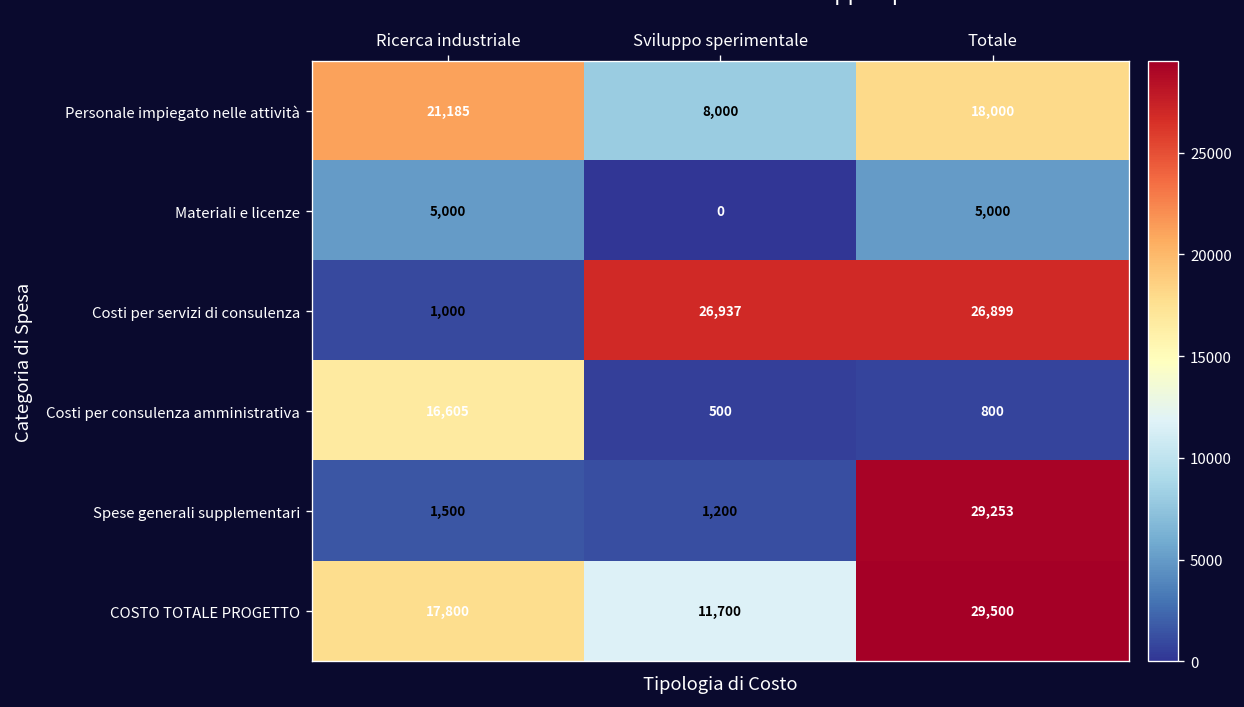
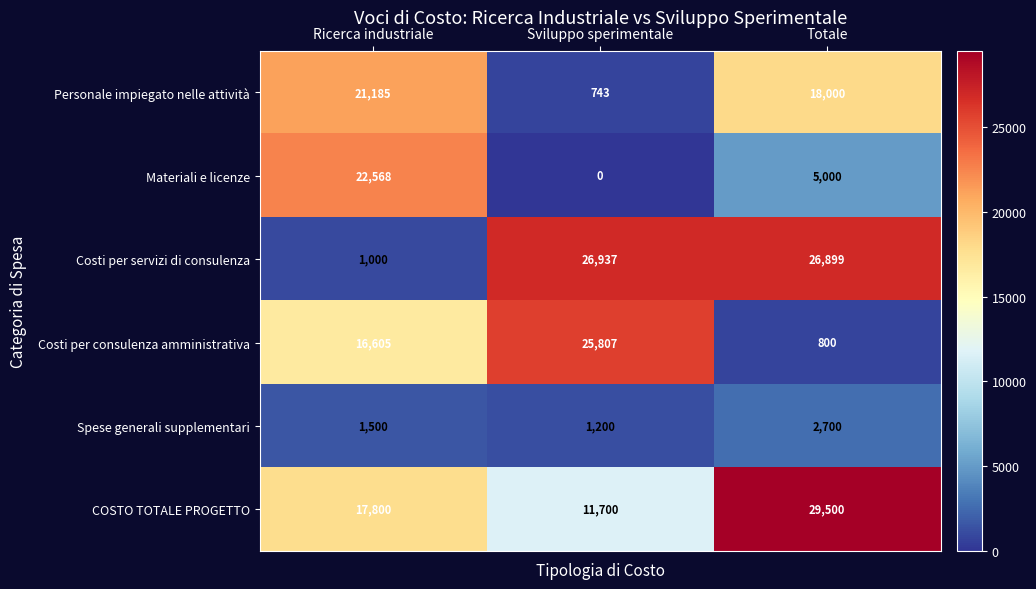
  {
    "Personale impiegato nelle attività": {
      "Ricerca industriale": "21,185",
-     "Sviluppo sperimentale": "8,000",
+     "Sviluppo sperimentale": "743",
      "Totale": "18,000"
    },
    "Materiali e licenze": {
-     "Ricerca industriale": "5,000",
+     "Ricerca industriale": "22,568",
      "Sviluppo sperimentale": "0",
      "Totale": "5,000"
    },
    "Costi per servizi di consulenza": {
      "Ricerca industriale": "1,000",
      "Sviluppo sperimentale": "26,937",
      "Totale": "26,899"
    },
    "Costi per consulenza amministrativa": {
      "Ricerca industriale": "16,605",
-     "Sviluppo sperimentale": "500",
+     "Sviluppo sperimentale": "25,807",
      "Totale": "800"
    },
    "Spese generali supplementari": {
      "Ricerca industriale": "1,500",
      "Sviluppo sperimentale": "1,200",
-     "Totale": "29,253"
+     "Totale": "2,700"
    },
    "COSTO TOTALE PROGETTO": {
      "Ricerca industriale": "17,800",
      "Sviluppo sperimentale": "11,700",
      "Totale": "29,500"
    }
  }
